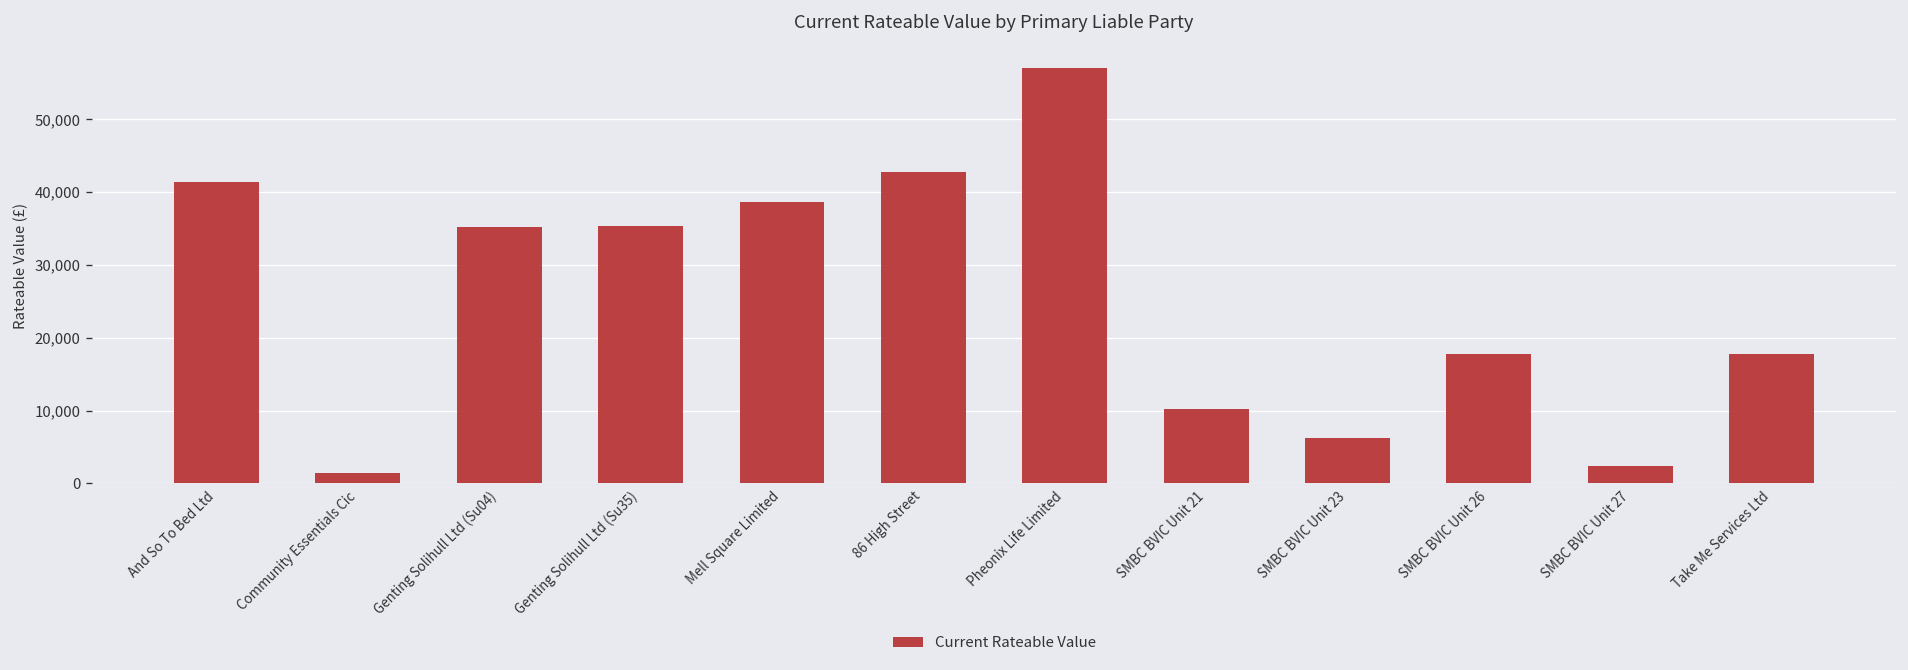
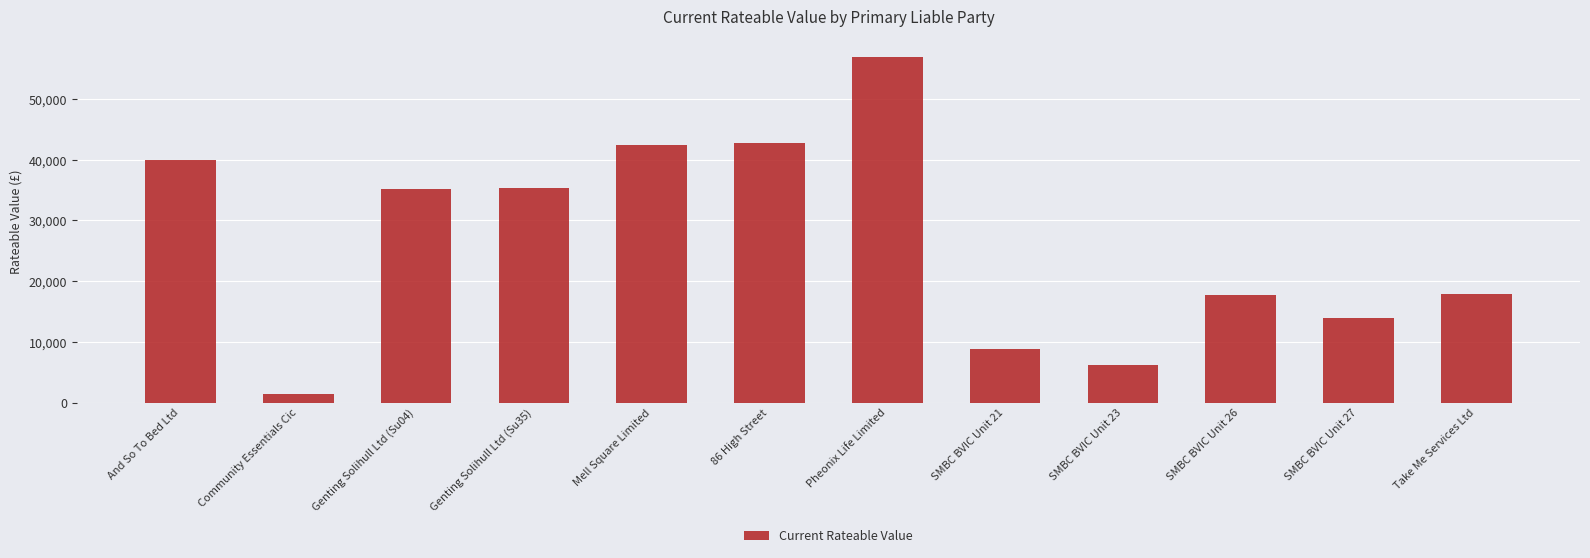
  {
-   "And So To Bed Ltd": "41,000",
+   "And So To Bed Ltd": "40,000",
    "Community Essentials Cic": "1,000",
    "Genting Solihull Ltd (Su04)": "35,000",
    "Genting Solihull Ltd (Su35)": "35,000",
-   "Mell Square Limited": "39,000",
+   "Mell Square Limited": "43,000",
    "86 High Street": "43,000",
    "Pheonix Life Limited": "57,000",
-   "SMBC BVIC Unit 21": "10,000",
+   "SMBC BVIC Unit 21": "9,000",
    "SMBC BVIC Unit 23": "6,000",
    "SMBC BVIC Unit 26": "18,000",
-   "SMBC BVIC Unit 27": "2,000",
+   "SMBC BVIC Unit 27": "14,000",
    "Take Me Services Ltd": "18,000"
  }
